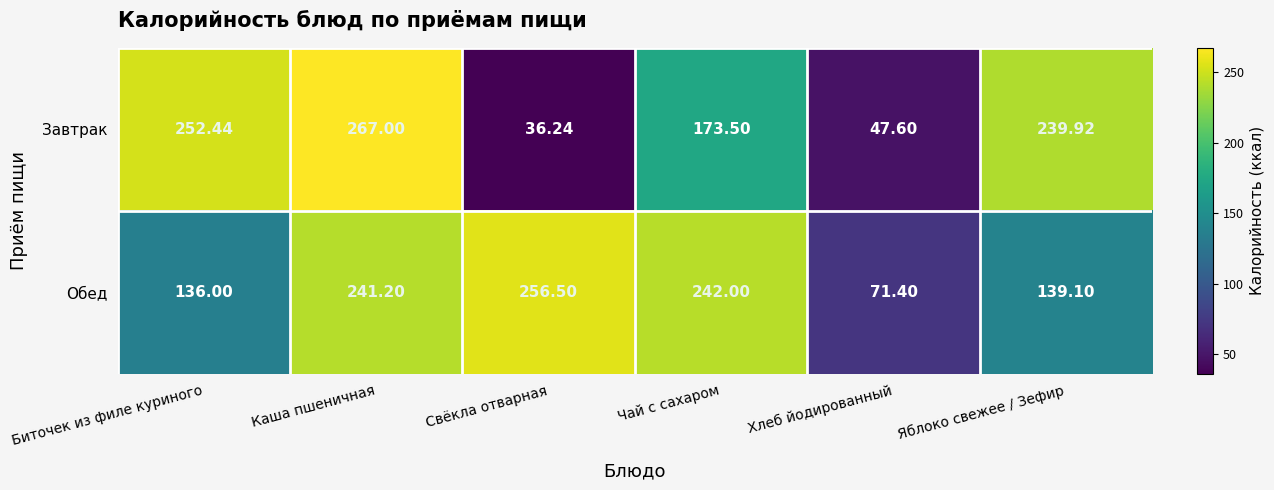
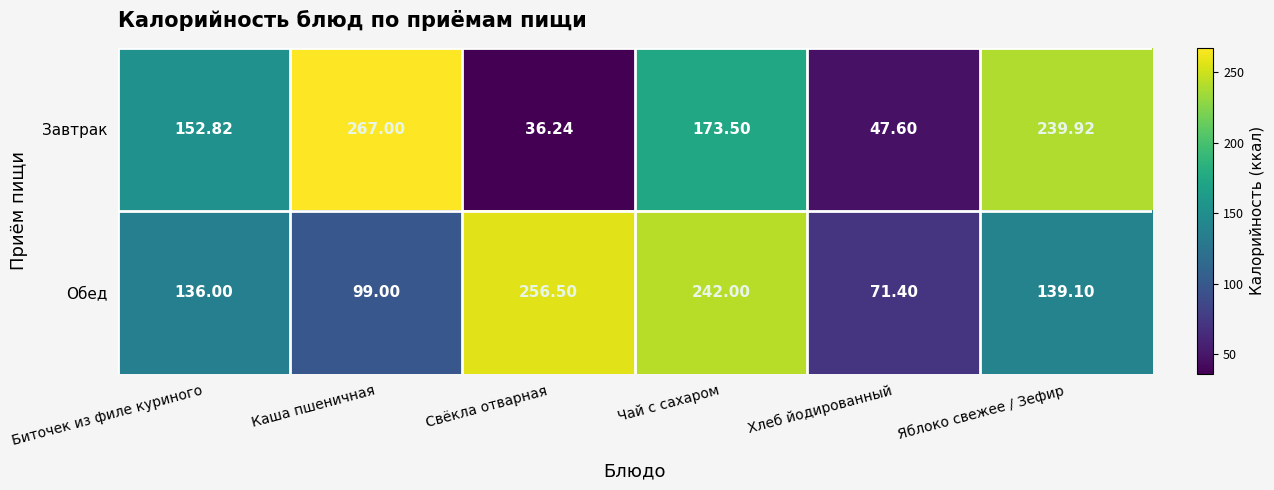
  {
    "Завтрак": {
-     "Биточек из филе куриного": 252.44,
+     "Биточек из филе куриного": 152.82,
      "Каша пшеничная": 267.00,
      "Свёкла отварная": 36.24,
      "Чай с сахаром": 173.50,
      "Хлеб йодированный": 47.60,
      "Яблоко свежее / Зефир": 239.92
    },
    "Обед": {
      "Биточек из филе куриного": 136.00,
-     "Каша пшеничная": 241.20,
+     "Каша пшеничная": 99.00,
      "Свёкла отварная": 256.50,
      "Чай с сахаром": 242.00,
      "Хлеб йодированный": 71.40,
      "Яблоко свежее / Зефир": 139.10
    }
  }
